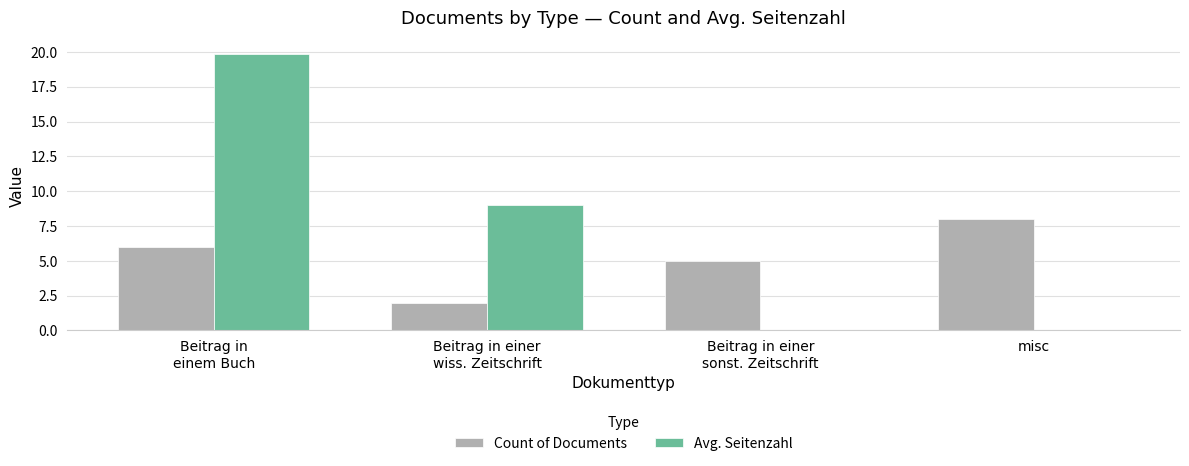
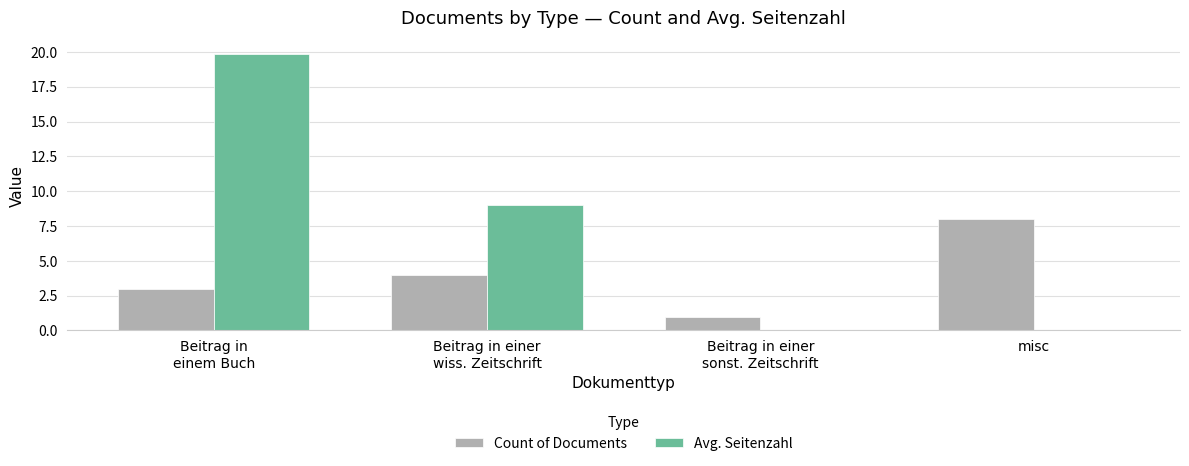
  {
    "Count of Documents": {
-     "Beitrag in einem Buch": 6,
-     "Beitrag in einer wiss. Zeitschrift": 2,
-     "Beitrag in einer sonst. Zeitschrift": 5,
+     "Beitrag in einem Buch": 3,
+     "Beitrag in einer wiss. Zeitschrift": 4,
+     "Beitrag in einer sonst. Zeitschrift": 1,
      "misc": 8
    },
    "Avg. Seitenzahl": {
      "Beitrag in einem Buch": 20,
      "Beitrag in einer wiss. Zeitschrift": 9,
      "Beitrag in einer sonst. Zeitschrift": 0,
      "misc": 0
    }
  }
